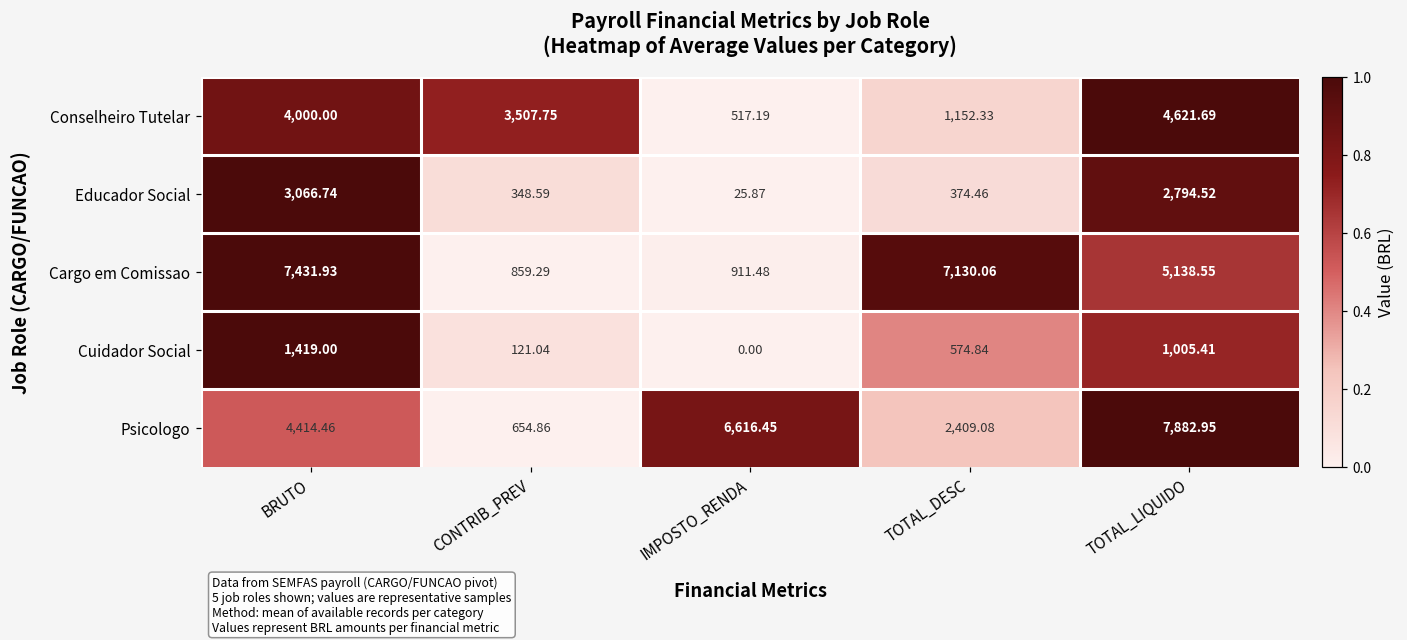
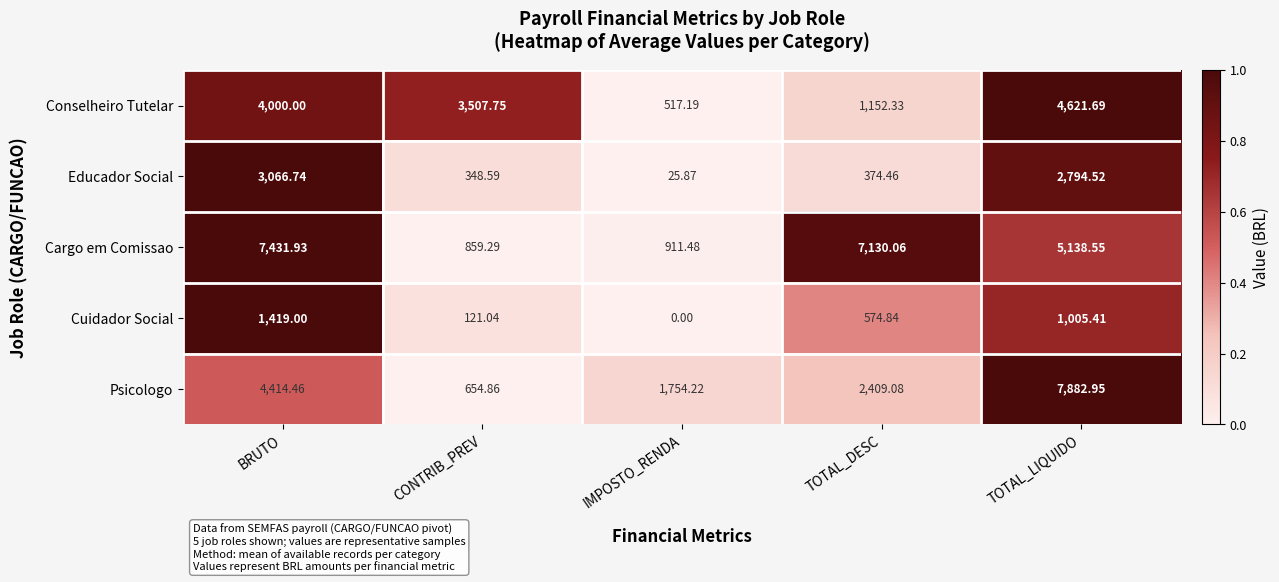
  {
    "Conselheiro Tutelar": {
      "BRUTO": "4,000.00",
      "CONTRIB_PREV": "3,507.75",
      "IMPOSTO_RENDA": "517.19",
      "TOTAL_DESC": "1,152.33",
      "TOTAL_LIQUIDO": "4,621.69"
    },
    "Educador Social": {
      "BRUTO": "3,066.74",
      "CONTRIB_PREV": "348.59",
      "IMPOSTO_RENDA": "25.87",
      "TOTAL_DESC": "374.46",
      "TOTAL_LIQUIDO": "2,794.52"
    },
    "Cargo em Comissao": {
      "BRUTO": "7,431.93",
      "CONTRIB_PREV": "859.29",
      "IMPOSTO_RENDA": "911.48",
      "TOTAL_DESC": "7,130.06",
      "TOTAL_LIQUIDO": "5,138.55"
    },
    "Cuidador Social": {
      "BRUTO": "1,419.00",
      "CONTRIB_PREV": "121.04",
      "IMPOSTO_RENDA": "0.00",
      "TOTAL_DESC": "574.84",
      "TOTAL_LIQUIDO": "1,005.41"
    },
    "Psicologo": {
      "BRUTO": "4,414.46",
      "CONTRIB_PREV": "654.86",
-     "IMPOSTO_RENDA": "6,616.45",
+     "IMPOSTO_RENDA": "1,754.22",
      "TOTAL_DESC": "2,409.08",
      "TOTAL_LIQUIDO": "7,882.95"
    }
  }
